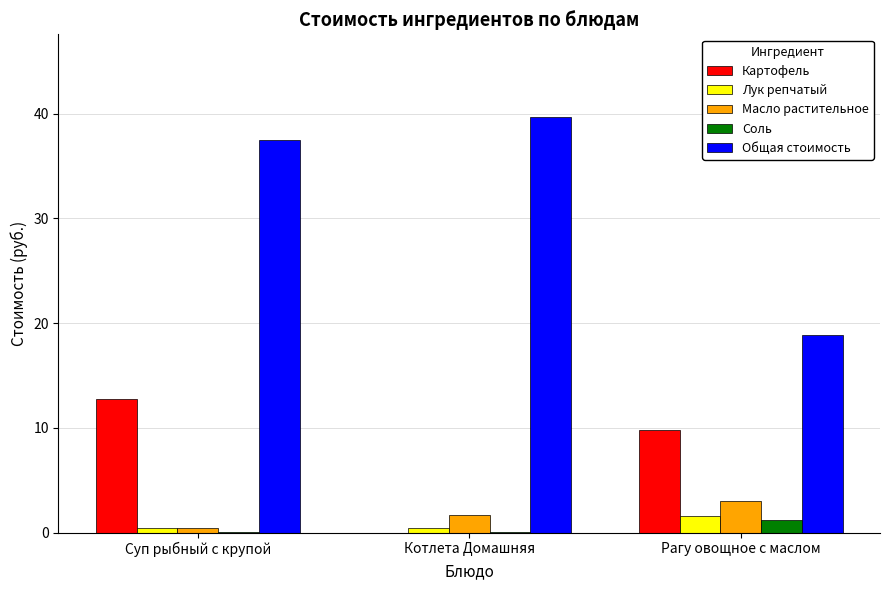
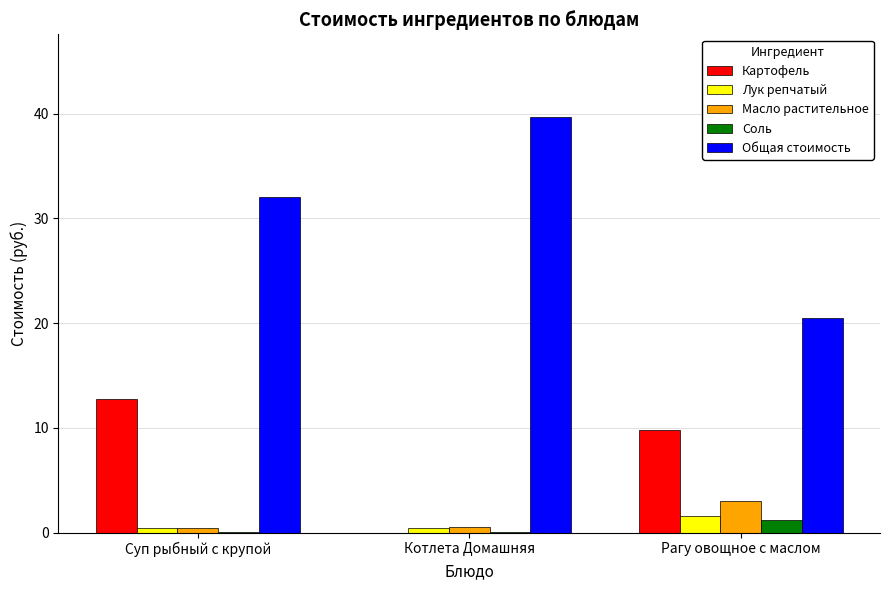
  {
    "Картофель": {
      "Суп рыбный с крупой": 12.8,
      "Котлета Домашняя": 0.0,
      "Рагу овощное с маслом": 9.8
    },
    "Лук репчатый": {
      "Суп рыбный с крупой": 0.5,
      "Котлета Домашняя": 0.5,
      "Рагу овощное с маслом": 1.5
    },
    "Масло растительное": {
      "Суп рыбный с крупой": 0.5,
-     "Котлета Домашняя": 1.6,
+     "Котлета Домашняя": 0.5,
      "Рагу овощное с маслом": 3.0
    },
    "Соль": {
      "Рагу овощное с маслом": 1.2
    },
    "Общая стоимость": {
-     "Суп рыбный с крупой": 37.5,
+     "Суп рыбный с крупой": 32.0,
      "Котлета Домашняя": 39.7,
-     "Рагу овощное с маслом": 18.9
+     "Рагу овощное с маслом": 20.5
    }
  }
